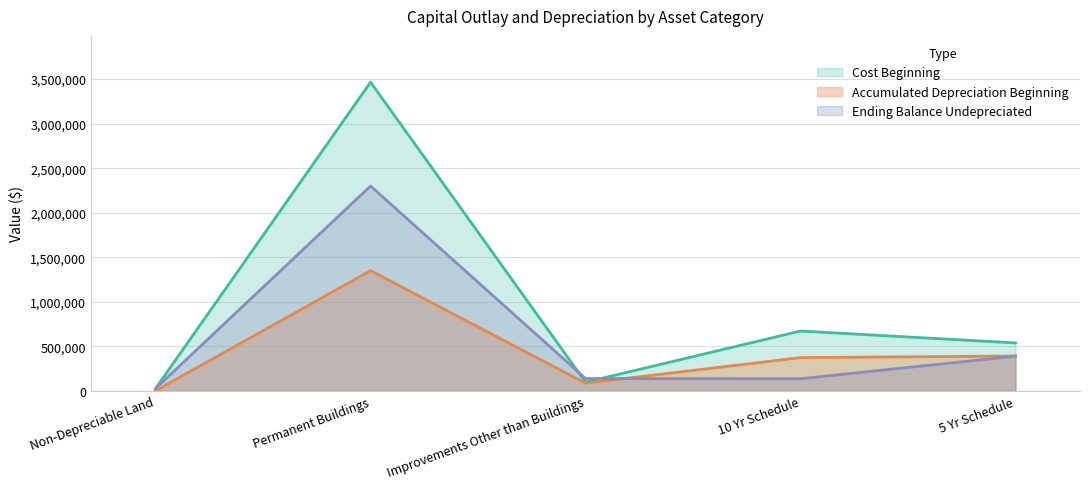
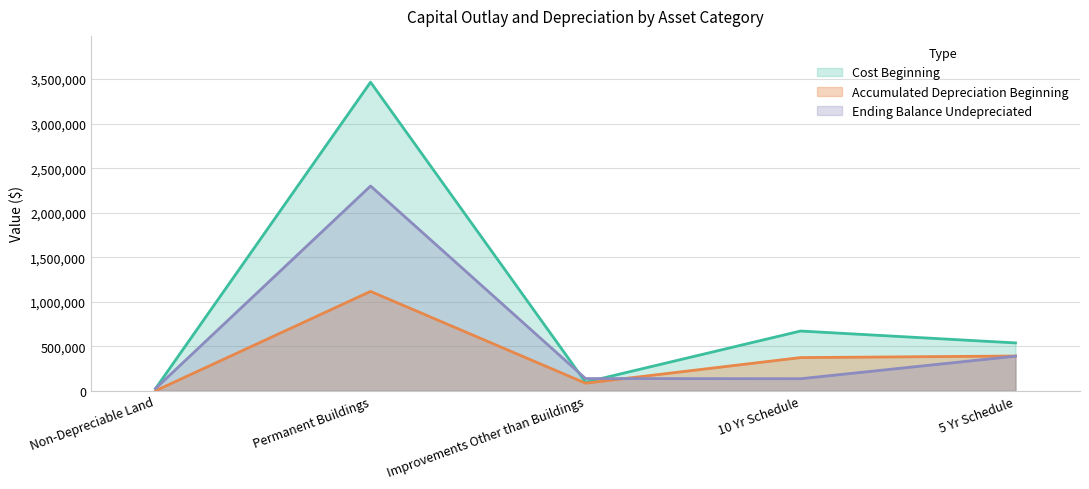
  {
    "Accumulated Depreciation Beginning": {
-     "Permanent Buildings": "1,300,000",
+     "Permanent Buildings": "1,100,000",
      "10 Yr Schedule": "400,000"
    }
  }
